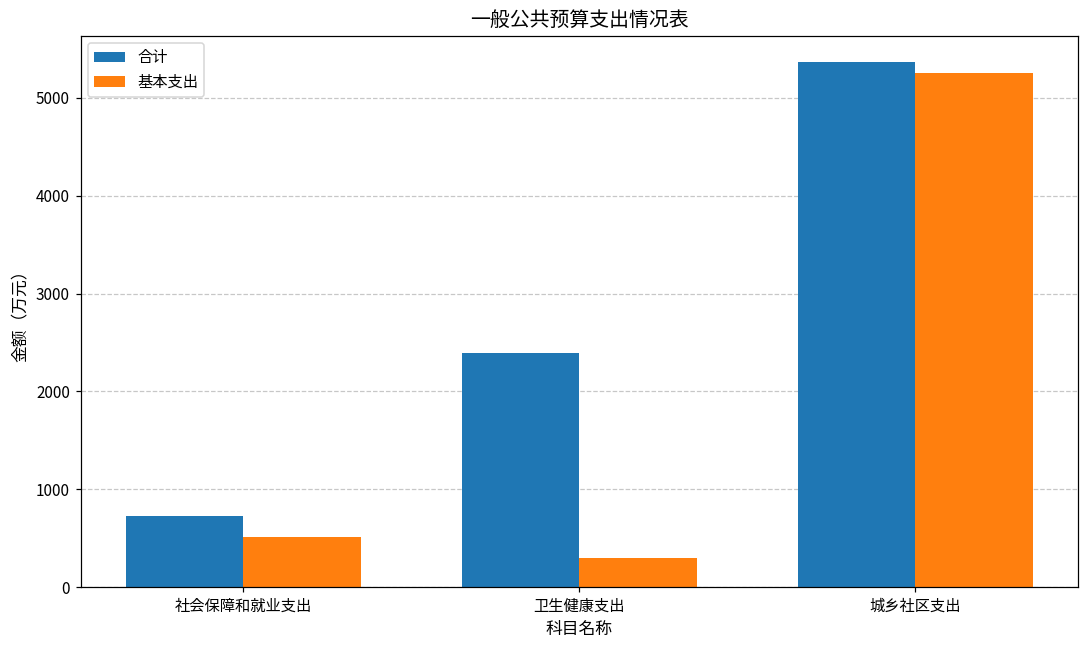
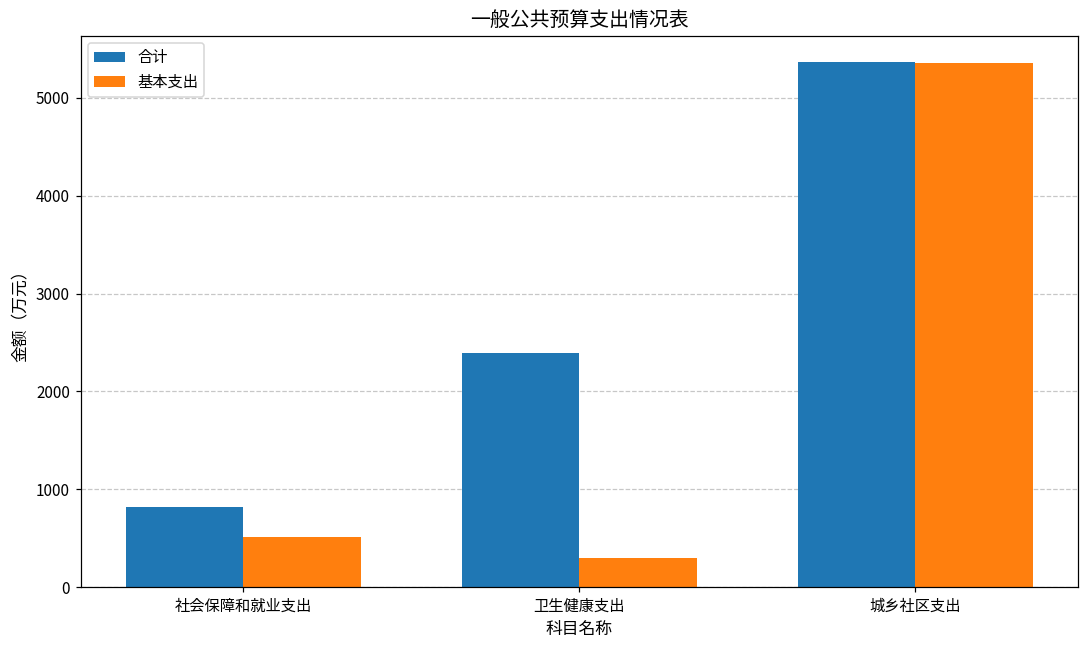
  {
    "合计": {
-     "社会保障和就业支出": 700,
+     "社会保障和就业支出": 800,
      "卫生健康支出": 2400,
      "城乡社区支出": 5400
    },
    "基本支出": {
      "社会保障和就业支出": 500,
      "卫生健康支出": 300,
-     "城乡社区支出": 5300
+     "城乡社区支出": 5400
    }
  }
